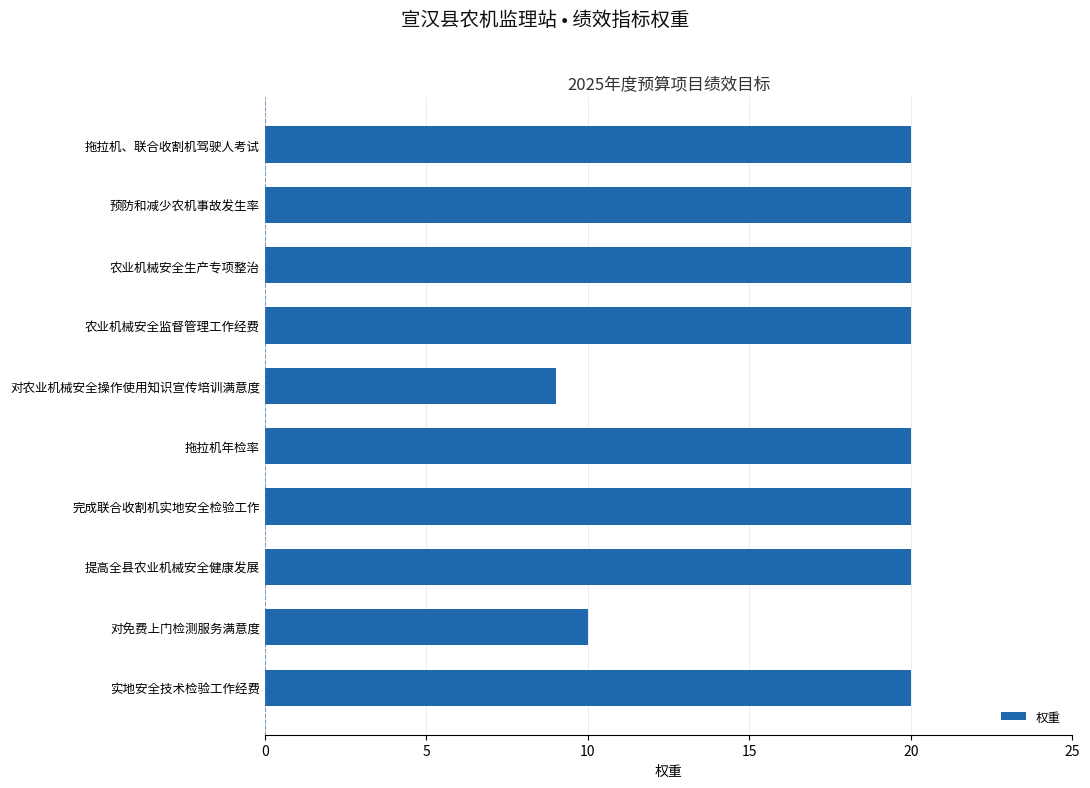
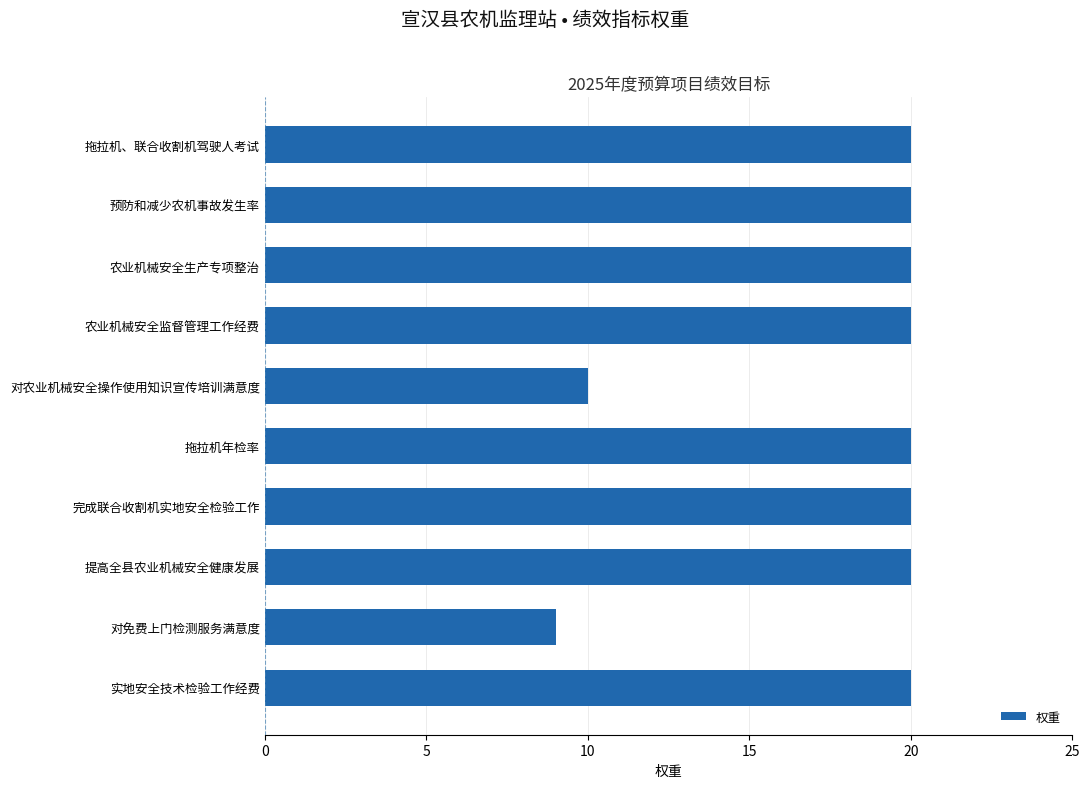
  {
    "拖拉机、联合收割机驾驶人考试": 20,
    "预防和减少农机事故发生率": 20,
    "农业机械安全生产专项整治": 20,
    "农业机械安全监督管理工作经费": 20,
-   "对农业机械安全操作使用知识宣传培训满意度": 9,
+   "对农业机械安全操作使用知识宣传培训满意度": 10,
    "拖拉机年检率": 20,
    "完成联合收割机实地安全检验工作": 20,
    "提高全县农业机械安全健康发展": 20,
-   "对免费上门检测服务满意度": 10,
+   "对免费上门检测服务满意度": 9,
    "实地安全技术检验工作经费": 20
  }
